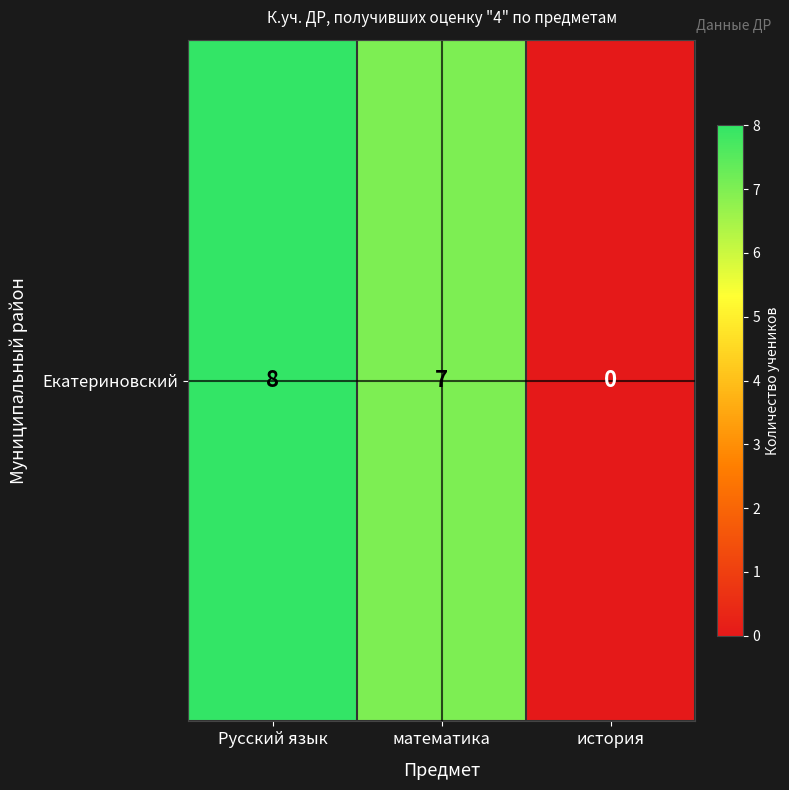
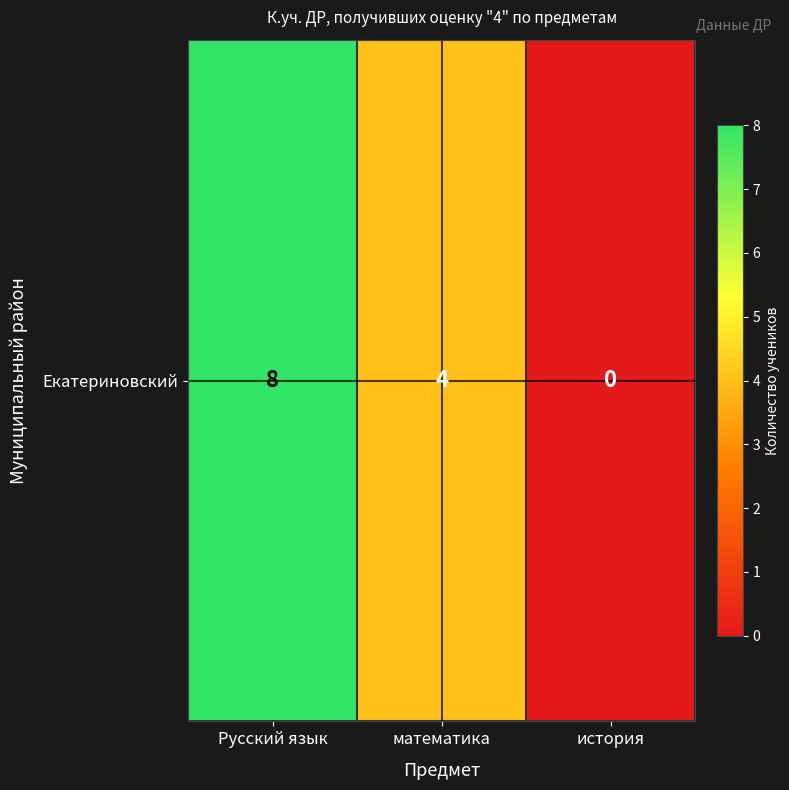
  {
    "Екатериновский": {
      "Русский язык": 8,
-     "математика": 7,
+     "математика": 4,
      "история": 0
    }
  }
